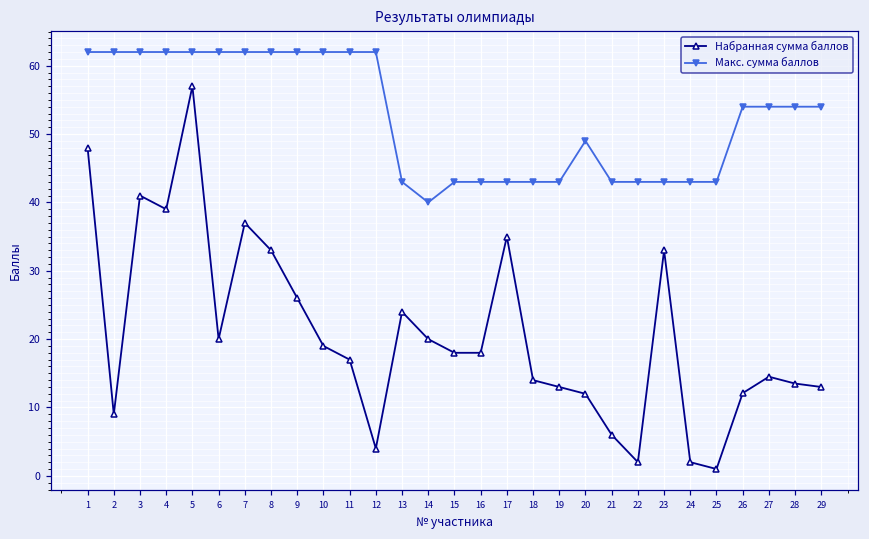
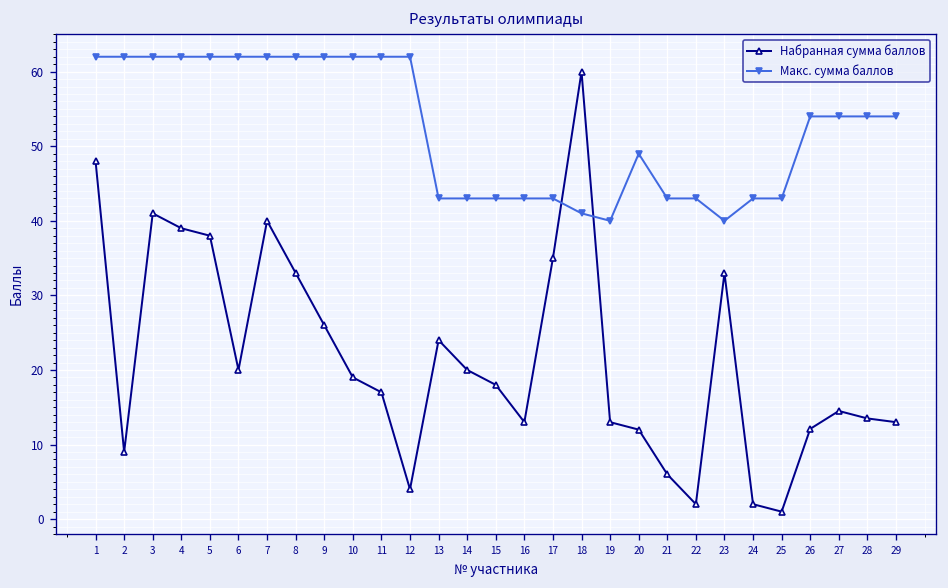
  {
    "Набранная сумма баллов": {
      "1": 48,
      "2": 9,
      "3": 41,
      "4": 39,
-     "5": 57,
+     "5": 38,
      "6": 20,
-     "7": 37,
+     "7": 40,
      "8": 33,
      "9": 26,
      "10": 19,
      "11": 17,
      "12": 4,
      "13": 24,
      "14": 20,
      "15": 18,
-     "16": 18,
+     "16": 13,
      "17": 35,
-     "18": 14,
+     "18": 60,
      "19": 13,
      "20": 12,
      "21": 6,
      "22": 2,
      "23": 33,
      "24": 2,
      "25": 1,
      "26": 12,
      "27": 15,
      "28": 14,
      "29": 13
    },
    "Макс. сумма баллов": {
      "1": 62,
      "2": 62,
      "3": 62,
      "4": 62,
      "5": 62,
      "6": 62,
      "7": 62,
      "8": 62,
      "9": 62,
      "10": 62,
      "11": 62,
      "12": 62,
      "13": 43,
-     "14": 40,
+     "14": 43,
      "15": 43,
      "16": 43,
      "17": 43,
-     "18": 43,
-     "19": 43,
+     "18": 41,
+     "19": 40,
      "20": 49,
      "21": 43,
      "22": 43,
-     "23": 43,
+     "23": 40,
      "24": 43,
      "25": 43,
      "26": 54,
      "27": 54,
      "28": 54,
      "29": 54
    }
  }
